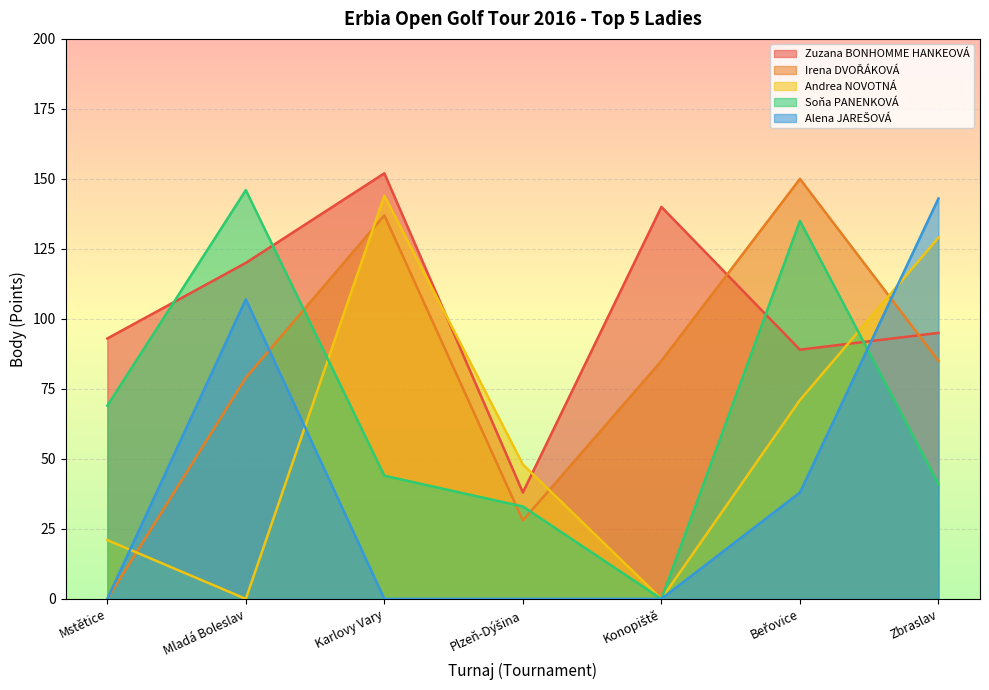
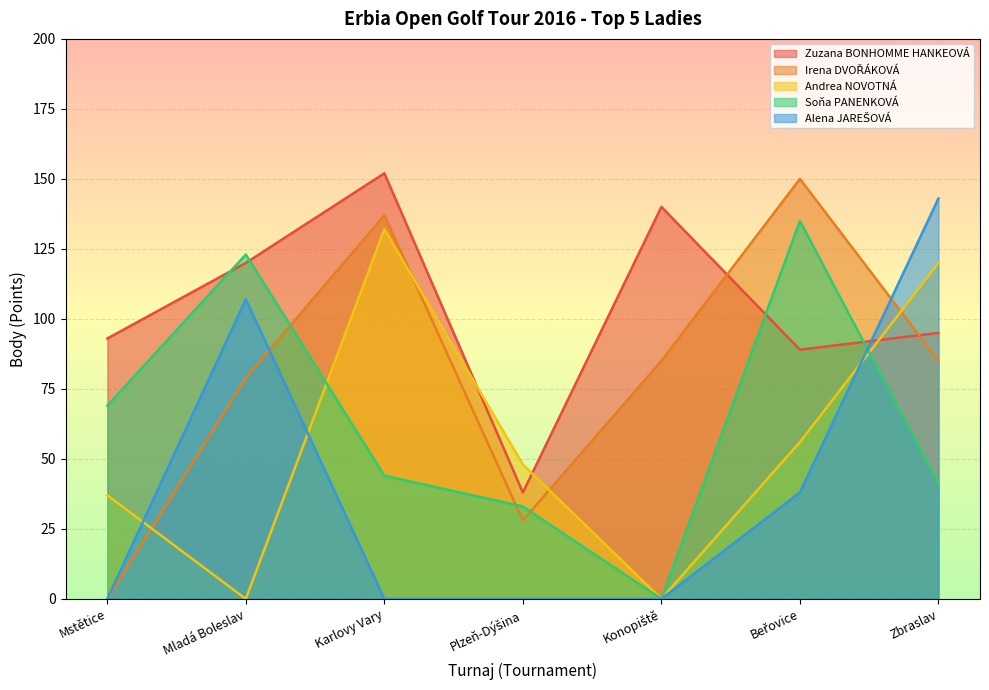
  {
    "Andrea NOVOTNÁ": {
-     "Mstětice": 21,
+     "Mstětice": 37,
      "Mladá Boleslav": 0,
-     "Karlovy Vary": 144,
+     "Karlovy Vary": 132,
      "Plzeň-Dýšina": 48,
-     "Beřovice": 71,
-     "Zbraslav": 129
+     "Beřovice": 56,
+     "Zbraslav": 120
    },
    "Soňa PANENKOVÁ": {
      "Mstětice": 69,
-     "Mladá Boleslav": 146,
+     "Mladá Boleslav": 123,
      "Karlovy Vary": 44,
      "Plzeň-Dýšina": 33,
      "Beřovice": 135,
      "Zbraslav": 41
    },
    "Alena JAREŠOVÁ": {
      "Mladá Boleslav": 107,
      "Karlovy Vary": 0,
      "Plzeň-Dýšina": 0,
      "Beřovice": 38,
      "Zbraslav": 143
    }
  }
